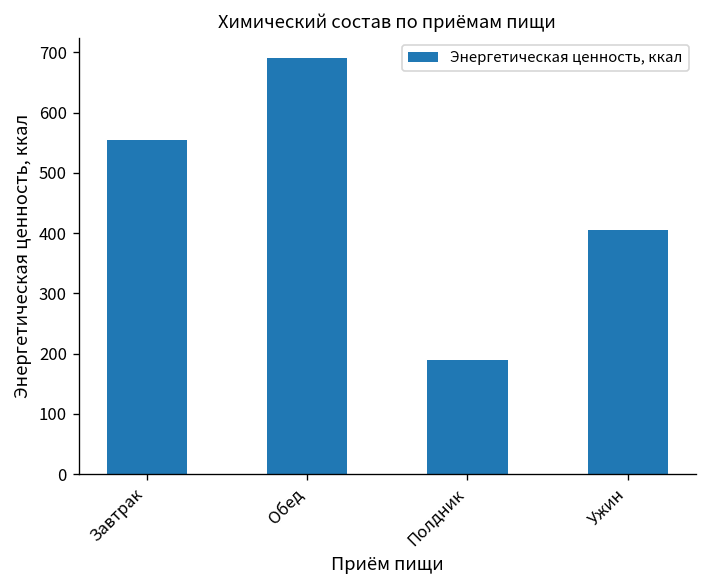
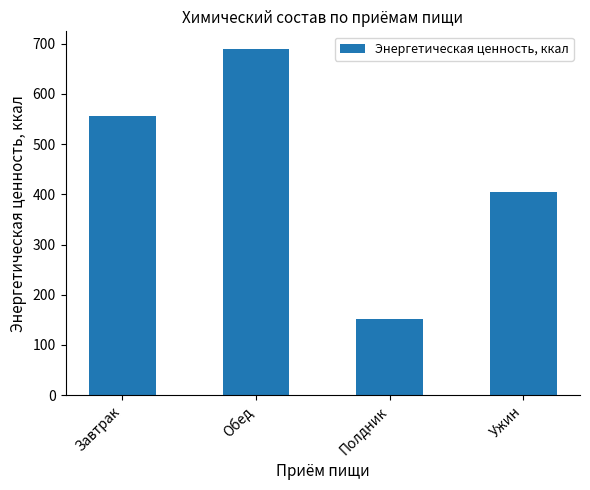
  {
    "Завтрак": 550,
    "Обед": 690,
-   "Полдник": 190,
+   "Полдник": 150,
    "Ужин": 410
  }
